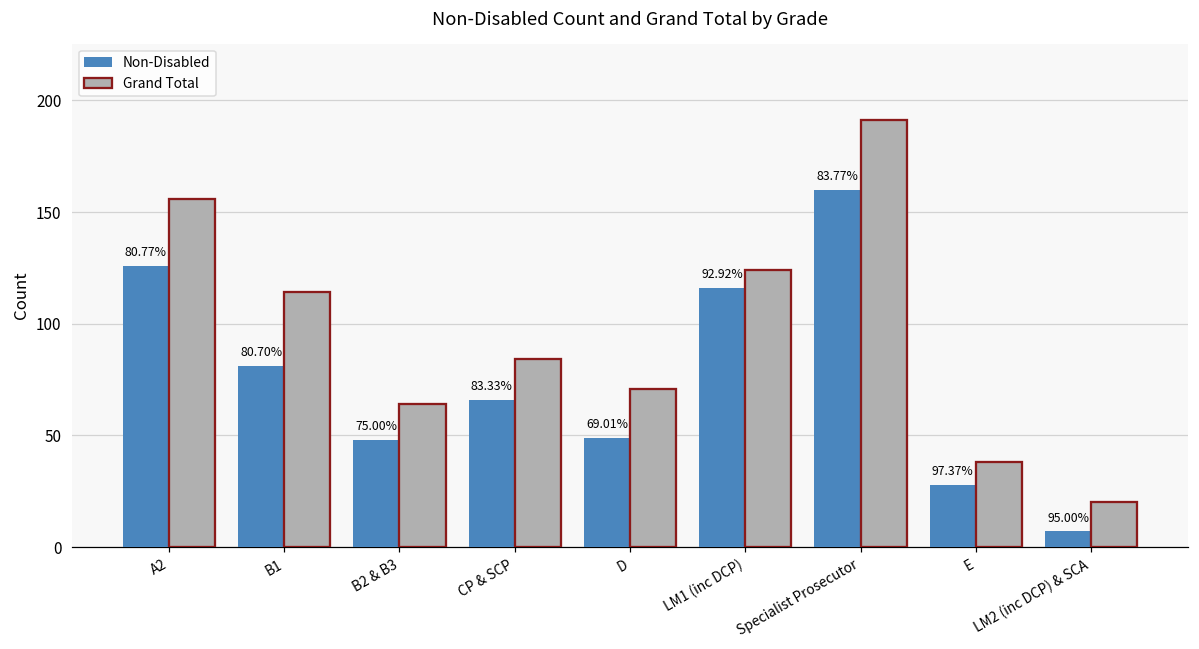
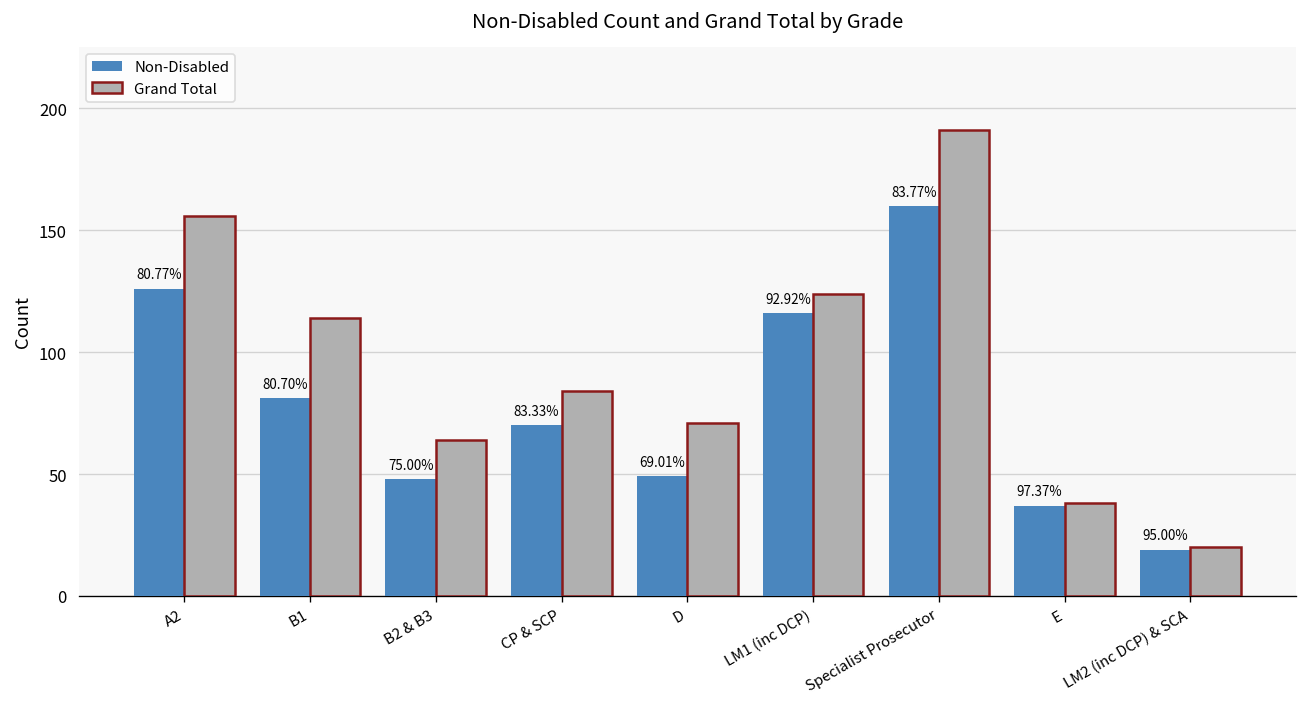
  {
    "Non-Disabled": {
-     "CP & SCP": 66,
-     "E": 28,
-     "LM2 (inc DCP) & SCA": 7
+     "CP & SCP": 70,
+     "E": 37,
+     "LM2 (inc DCP) & SCA": 19
    },
    "Grand Total": {
      "A2": 156,
      "B1": 114,
      "B2 & B3": 64,
      "CP & SCP": 84,
      "D": 71,
      "LM1 (inc DCP)": 124,
      "Specialist Prosecutor": 191,
      "E": 38,
      "LM2 (inc DCP) & SCA": 20
    }
  }
